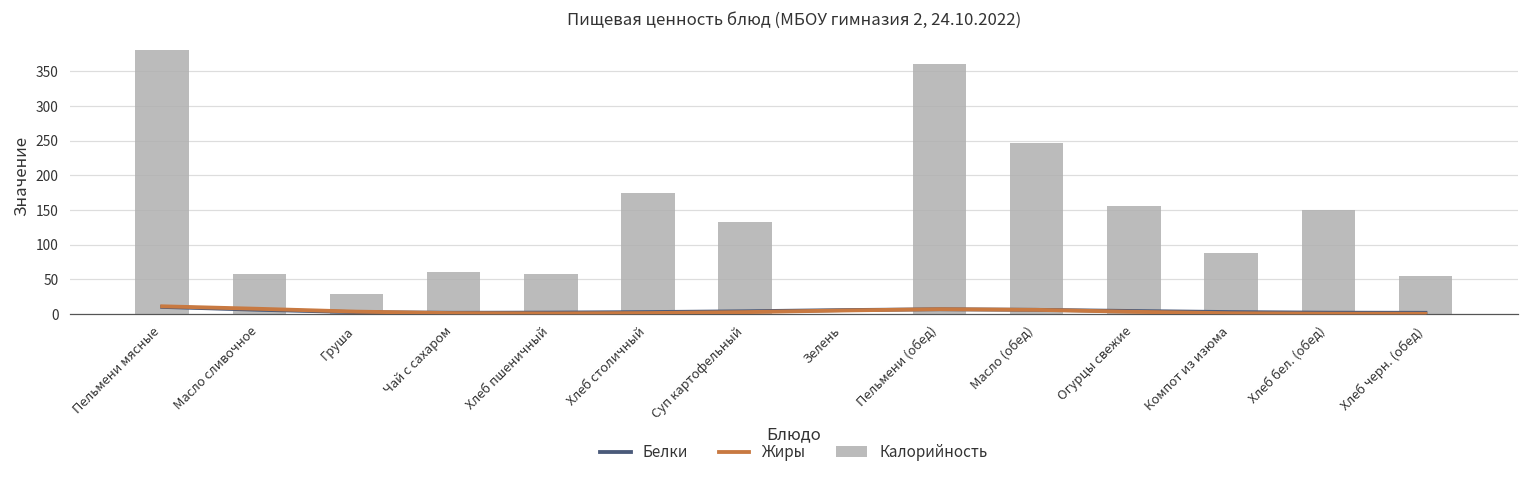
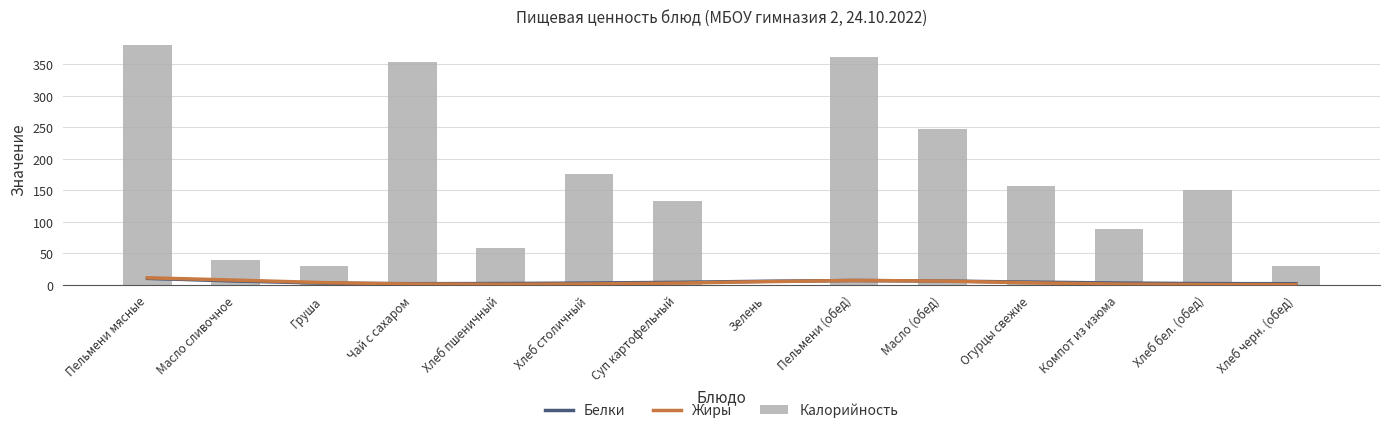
  {
    "Калорийность": {
      "Пельмени мясные": 380,
-     "Масло сливочное": 60,
+     "Масло сливочное": 40,
      "Груша": 30,
-     "Чай с сахаром": 60,
+     "Чай с сахаром": 350,
      "Хлеб пшеничный": 60,
      "Хлеб столичный": 180,
      "Суп картофельный": 130,
      "Пельмени (обед)": 360,
      "Масло (обед)": 250,
      "Огурцы свежие": 160,
      "Компот из изюма": 90,
      "Хлеб бел. (обед)": 150,
-     "Хлеб черн. (обед)": 50
+     "Хлеб черн. (обед)": 30
    }
  }
